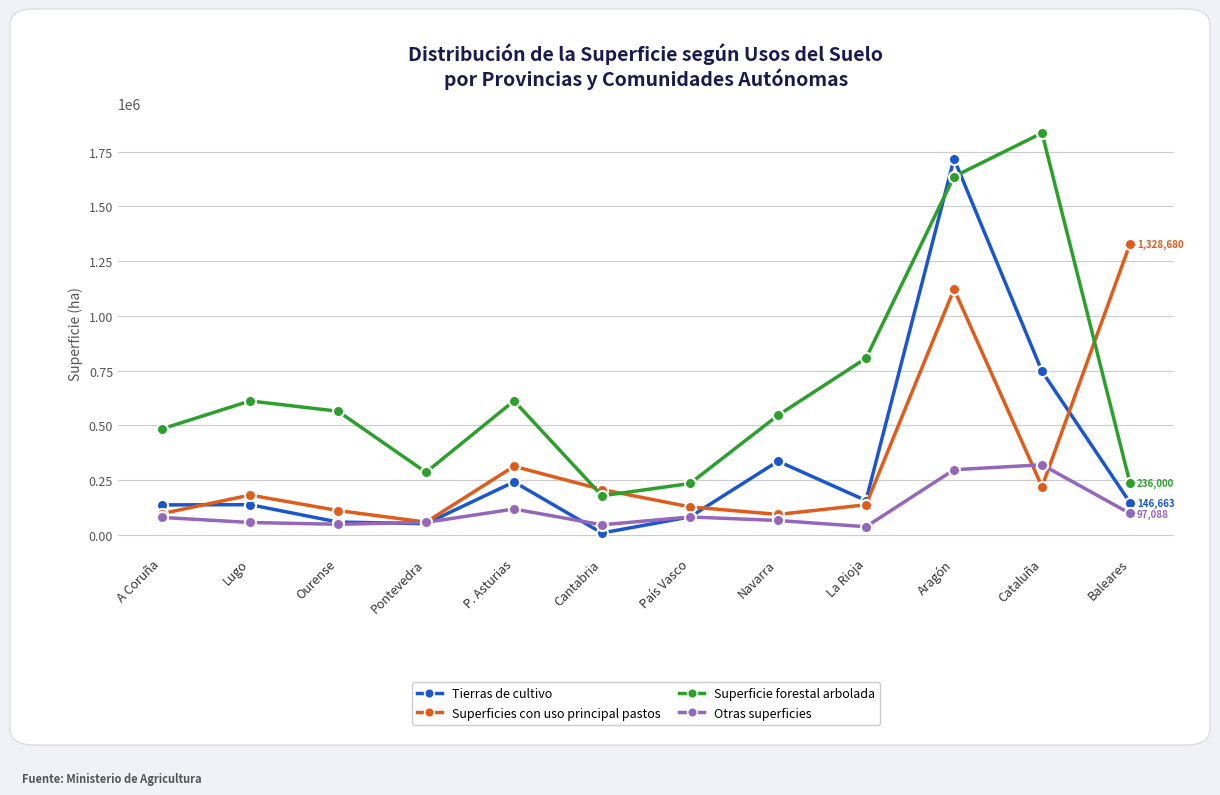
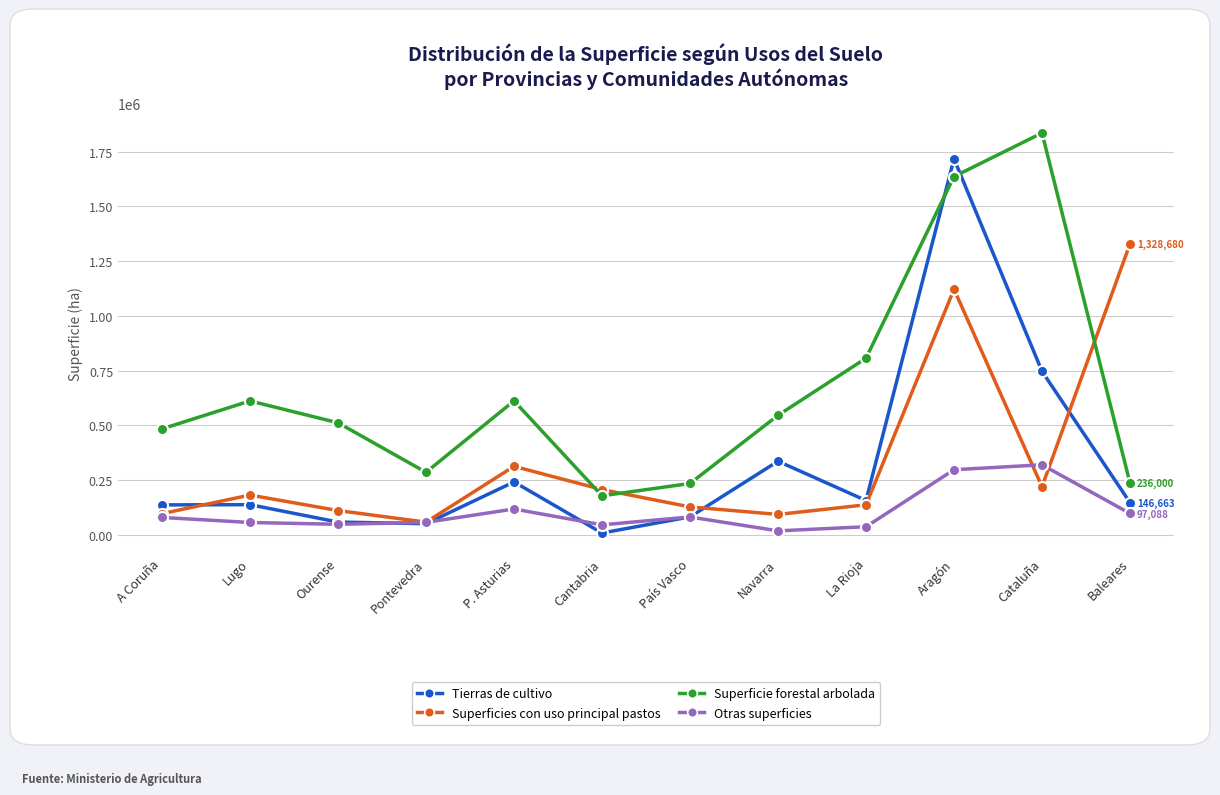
  {
    "Tierras de cultivo": {
      "Baleares": "146,663"
    },
    "Superficies con uso principal pastos": {
      "Baleares": "1,328,680"
    },
    "Superficie forestal arbolada": {
      "A Coruña": "480000",
      "Lugo": "610000",
-     "Ourense": "560000",
+     "Ourense": "510000",
      "Pontevedra": "290000",
      "P. Asturias": "610000",
      "Cantabria": "180000",
      "País Vasco": "230000",
      "Navarra": "550000",
      "La Rioja": "810000",
      "Aragón": "1640000",
      "Cataluña": "1840000"
    },
    "Otras superficies": {
      "A Coruña": "80000",
      "Lugo": "60000",
      "P. Asturias": "120000",
      "Cantabria": "50000",
-     "Navarra": "70000",
+     "Navarra": "20000",
      "La Rioja": "40000",
      "Aragón": "300000",
      "Cataluña": "320000"
    }
  }
